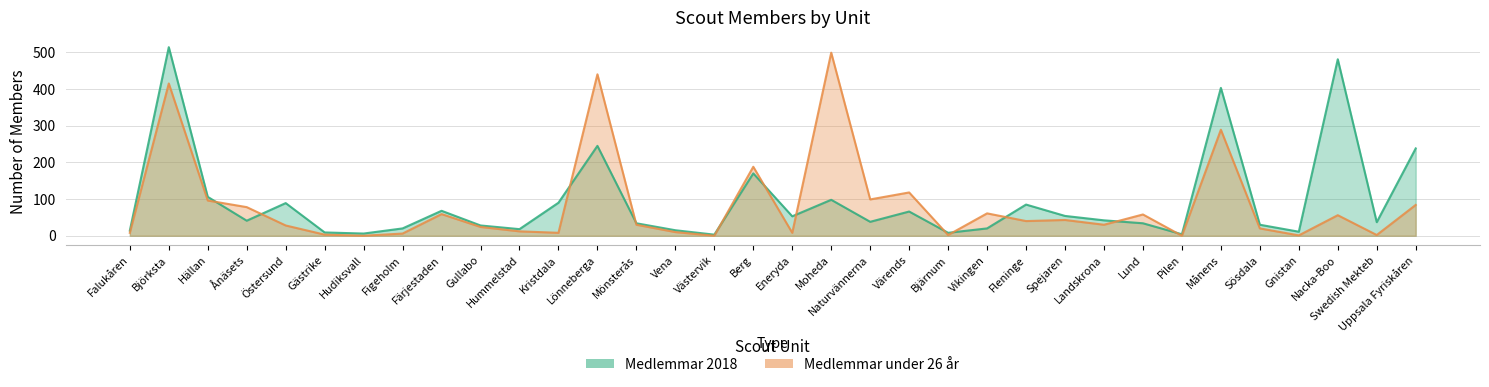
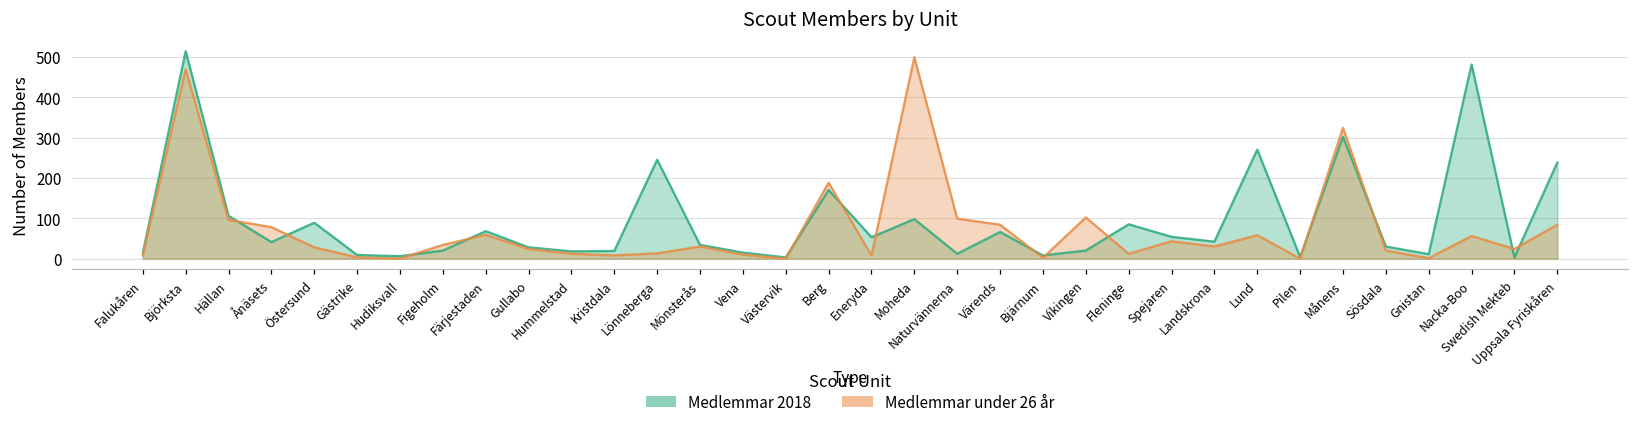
  {
    "Medlemmar 2018": {
      "Björksta": 510,
      "Hällan": 110,
      "Ånäsets": 40,
      "Östersund": 90,
      "Figeholm": 20,
      "Färjestaden": 70,
-     "Kristdala": 90,
+     "Kristdala": 20,
      "Lönneberga": 250,
      "Berg": 170,
      "Eneryda": 50,
      "Moheda": 100,
-     "Naturvännerna": 40,
+     "Naturvännerna": 10,
      "Värends": 70,
      "Vikingen": 20,
      "Fleninge": 90,
      "Spejaren": 50,
      "Landskrona": 40,
-     "Lund": 30,
-     "Månens": 400,
+     "Lund": 270,
+     "Månens": 300,
      "Sösdala": 30,
      "Gnistan": 10,
      "Nacka-Boo": 480,
-     "Swedish Mekteb": 40,
+     "Swedish Mekteb": 0,
      "Uppsala Fyriskåren": 240
    },
    "Medlemmar under 26 år": {
-     "Björksta": 420,
+     "Björksta": 470,
      "Hällan": 100,
      "Ånäsets": 80,
      "Östersund": 30,
-     "Figeholm": 10,
+     "Figeholm": 30,
      "Färjestaden": 60,
      "Kristdala": 10,
-     "Lönneberga": 440,
+     "Lönneberga": 10,
      "Berg": 190,
      "Eneryda": 10,
      "Moheda": 500,
      "Naturvännerna": 100,
-     "Värends": 120,
-     "Vikingen": 60,
-     "Fleninge": 40,
+     "Värends": 80,
+     "Vikingen": 100,
+     "Fleninge": 10,
      "Spejaren": 40,
      "Landskrona": 30,
      "Lund": 60,
-     "Månens": 290,
+     "Månens": 320,
      "Sösdala": 20,
      "Gnistan": 0,
      "Nacka-Boo": 60,
-     "Swedish Mekteb": 0,
+     "Swedish Mekteb": 20,
      "Uppsala Fyriskåren": 80
    }
  }
